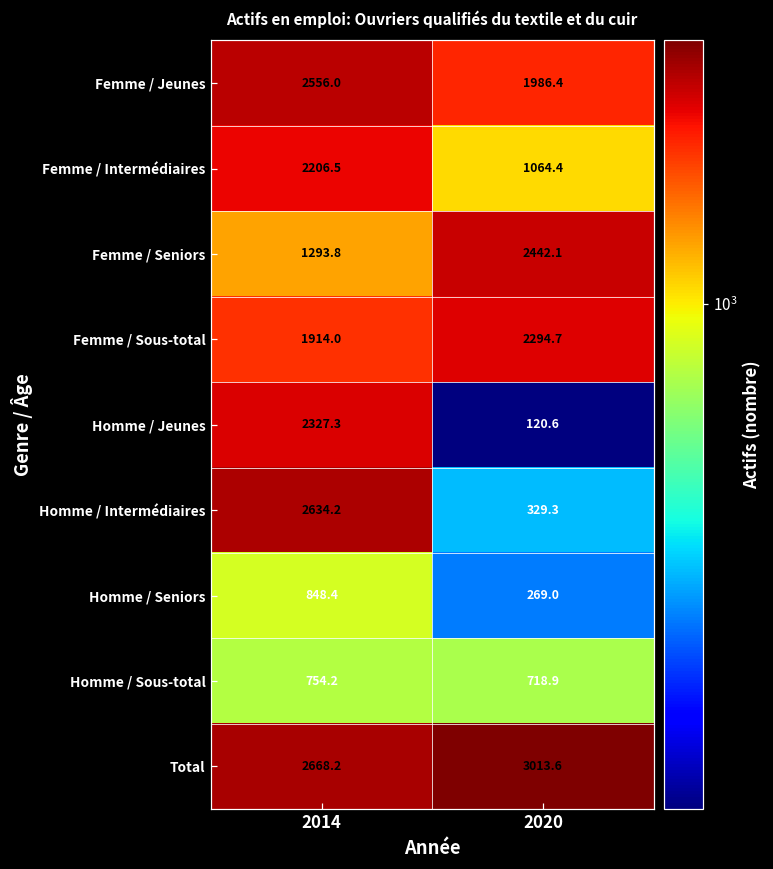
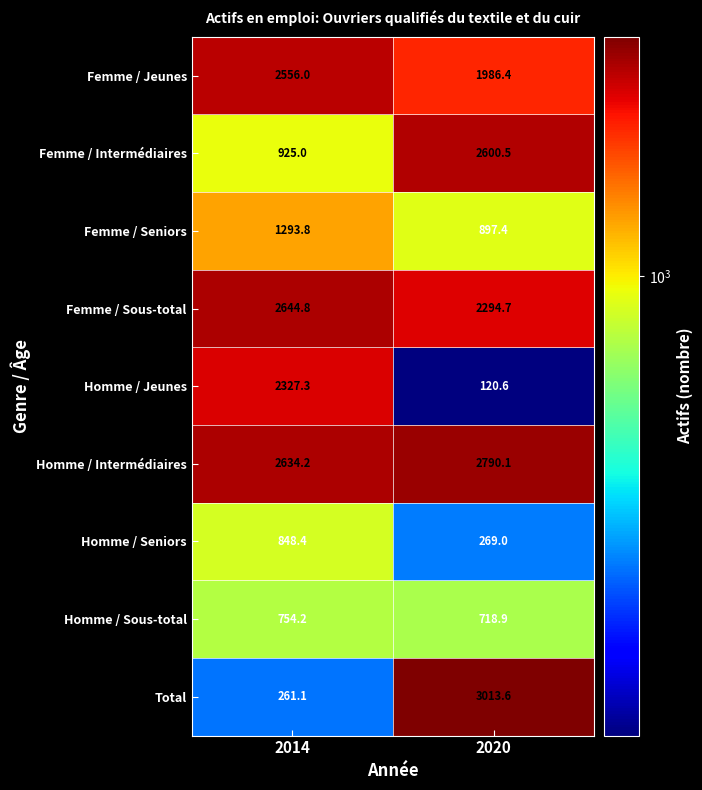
  {
    "Femme / Jeunes": {
      "2014": 2556.0,
      "2020": 1986.4
    },
    "Femme / Intermédiaires": {
-     "2014": 2206.5,
-     "2020": 1064.4
+     "2014": 925.0,
+     "2020": 2600.5
    },
    "Femme / Seniors": {
      "2014": 1293.8,
-     "2020": 2442.1
+     "2020": 897.4
    },
    "Femme / Sous-total": {
-     "2014": 1914.0,
+     "2014": 2644.8,
      "2020": 2294.7
    },
    "Homme / Jeunes": {
      "2014": 2327.3,
      "2020": 120.6
    },
    "Homme / Intermédiaires": {
      "2014": 2634.2,
-     "2020": 329.3
+     "2020": 2790.1
    },
    "Homme / Seniors": {
      "2014": 848.4,
      "2020": 269.0
    },
    "Homme / Sous-total": {
      "2014": 754.2,
      "2020": 718.9
    },
    "Total": {
-     "2014": 2668.2,
+     "2014": 261.1,
      "2020": 3013.6
    }
  }
